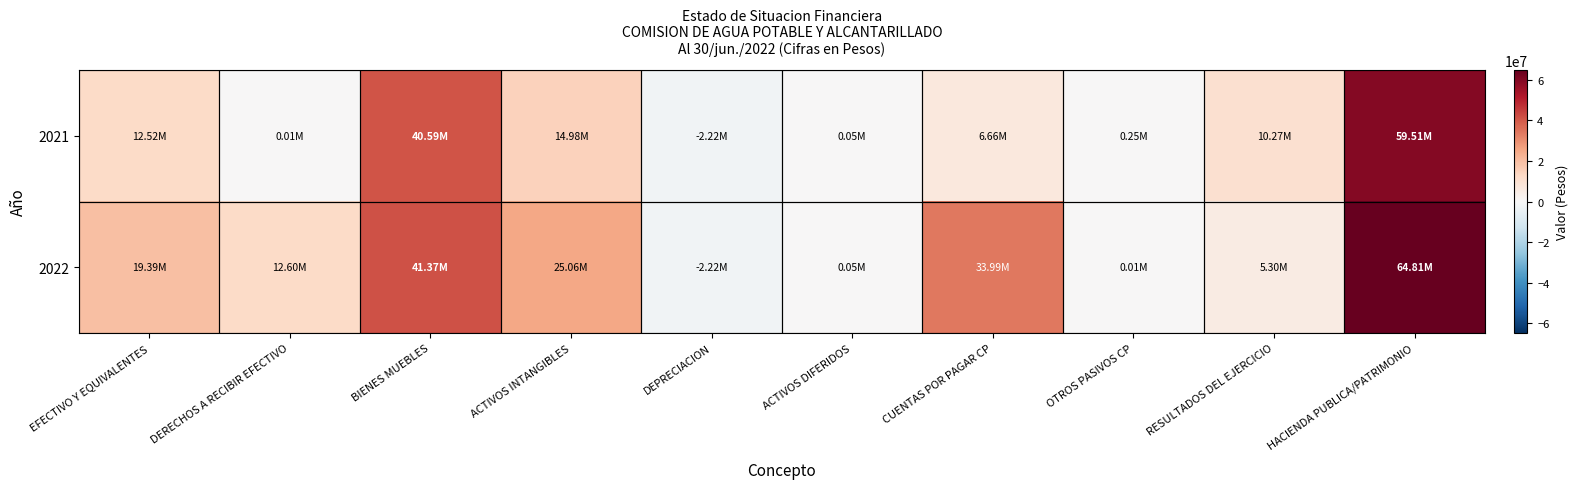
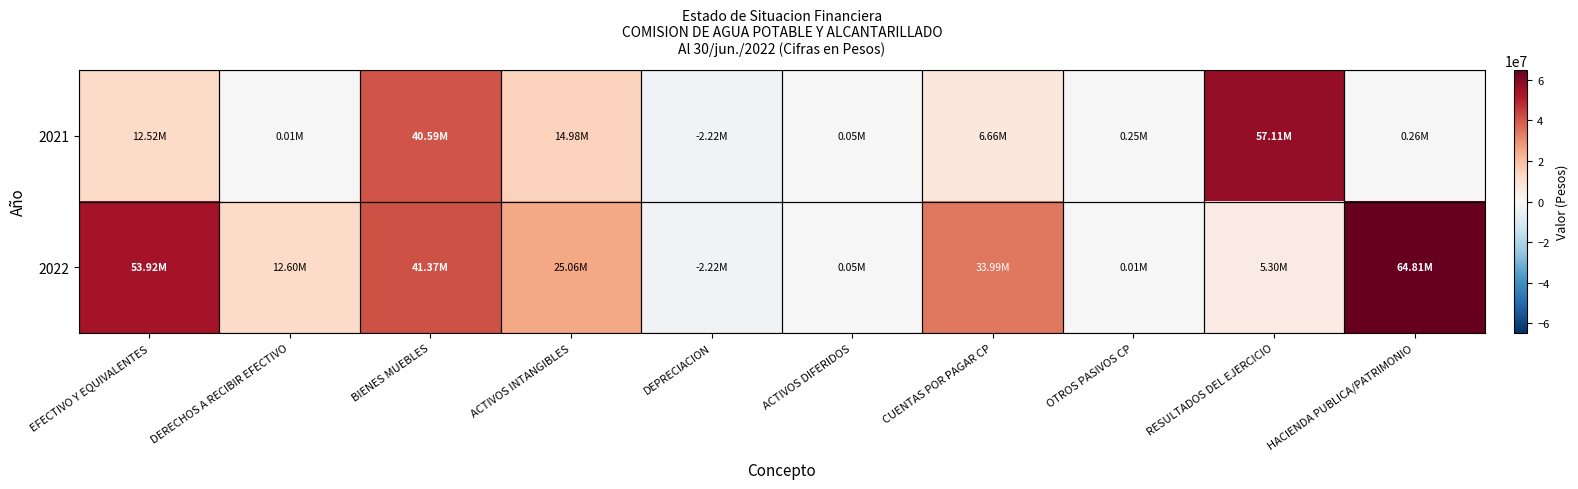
  {
    "2021": {
      "EFECTIVO Y EQUIVALENTES": "12.52M",
      "DERECHOS A RECIBIR EFECTIVO": "0.01M",
      "BIENES MUEBLES": "40.59M",
      "ACTIVOS INTANGIBLES": "14.98M",
      "DEPRECIACION": "-2.22M",
      "ACTIVOS DIFERIDOS": "0.05M",
      "CUENTAS POR PAGAR CP": "6.66M",
      "OTROS PASIVOS CP": "0.25M",
-     "RESULTADOS DEL EJERCICIO": "10.27M",
-     "HACIENDA PUBLICA/PATRIMONIO": "59.51M"
+     "RESULTADOS DEL EJERCICIO": "57.11M",
+     "HACIENDA PUBLICA/PATRIMONIO": "0.26M"
    },
    "2022": {
-     "EFECTIVO Y EQUIVALENTES": "19.39M",
+     "EFECTIVO Y EQUIVALENTES": "53.92M",
      "DERECHOS A RECIBIR EFECTIVO": "12.60M",
      "BIENES MUEBLES": "41.37M",
      "ACTIVOS INTANGIBLES": "25.06M",
      "DEPRECIACION": "-2.22M",
      "ACTIVOS DIFERIDOS": "0.05M",
      "CUENTAS POR PAGAR CP": "33.99M",
      "OTROS PASIVOS CP": "0.01M",
      "RESULTADOS DEL EJERCICIO": "5.30M",
      "HACIENDA PUBLICA/PATRIMONIO": "64.81M"
    }
  }
